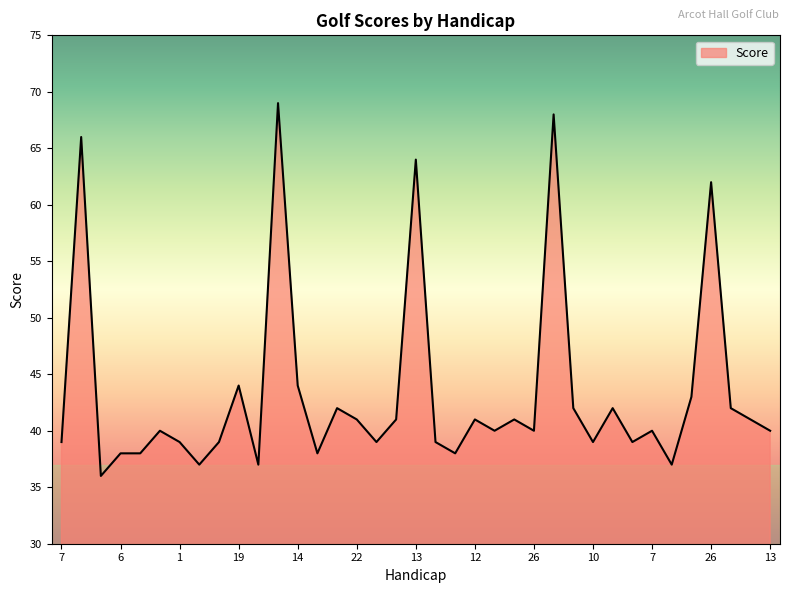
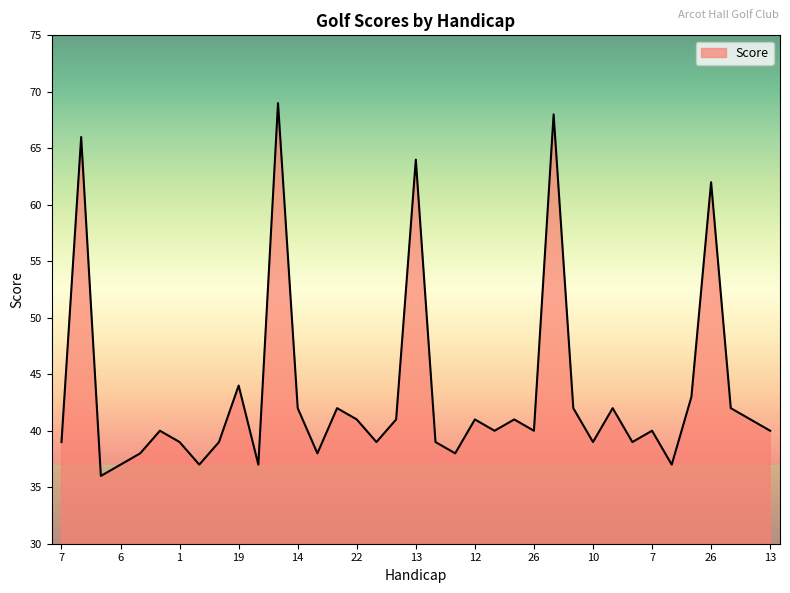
  {
-   "6": 38,
+   "6": 37,
    "1": 39,
    "19": 44,
-   "14": 44,
+   "14": 42,
    "22": 41
  }
